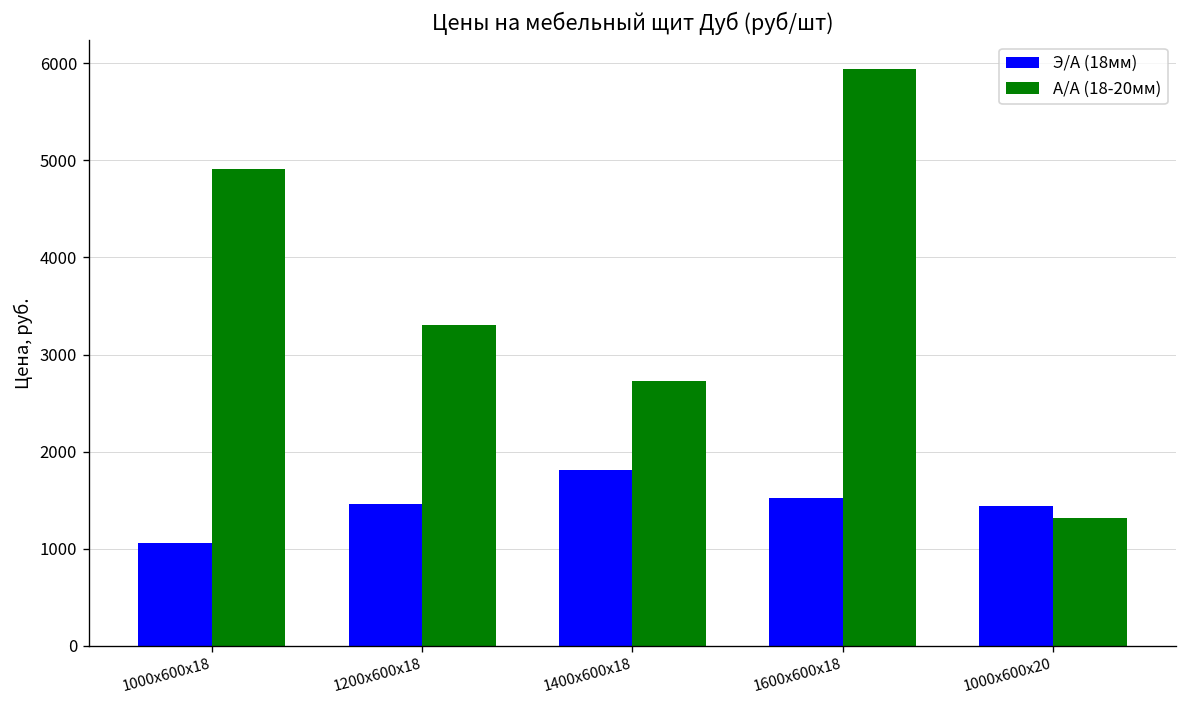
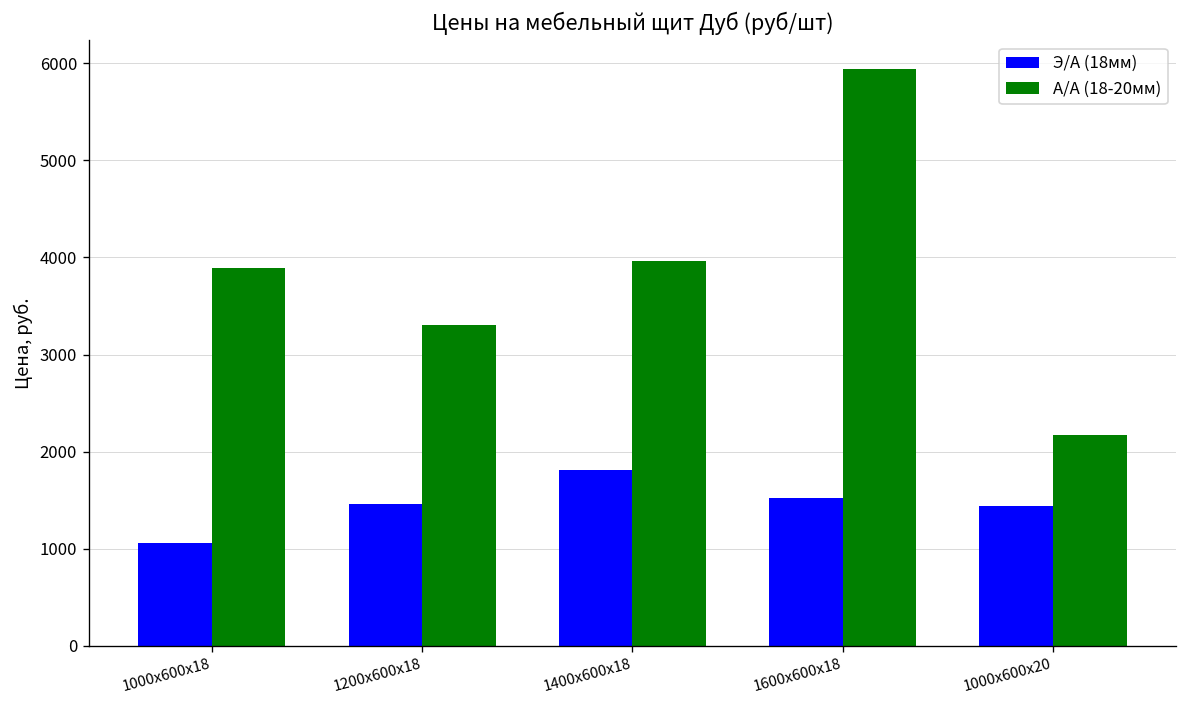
  {
    "Э/А (18мм)": {
      "1000х600х18": 1100,
      "1200х600х18": 1500,
      "1400х600х18": 1800,
      "1600х600х18": 1500,
      "1000х600х20": 1400
    },
    "А/А (18-20мм)": {
-     "1000х600х18": 4900,
+     "1000х600х18": 3900,
      "1200х600х18": 3300,
-     "1400х600х18": 2700,
+     "1400х600х18": 4000,
      "1600х600х18": 5900,
-     "1000х600х20": 1300
+     "1000х600х20": 2200
    }
  }
